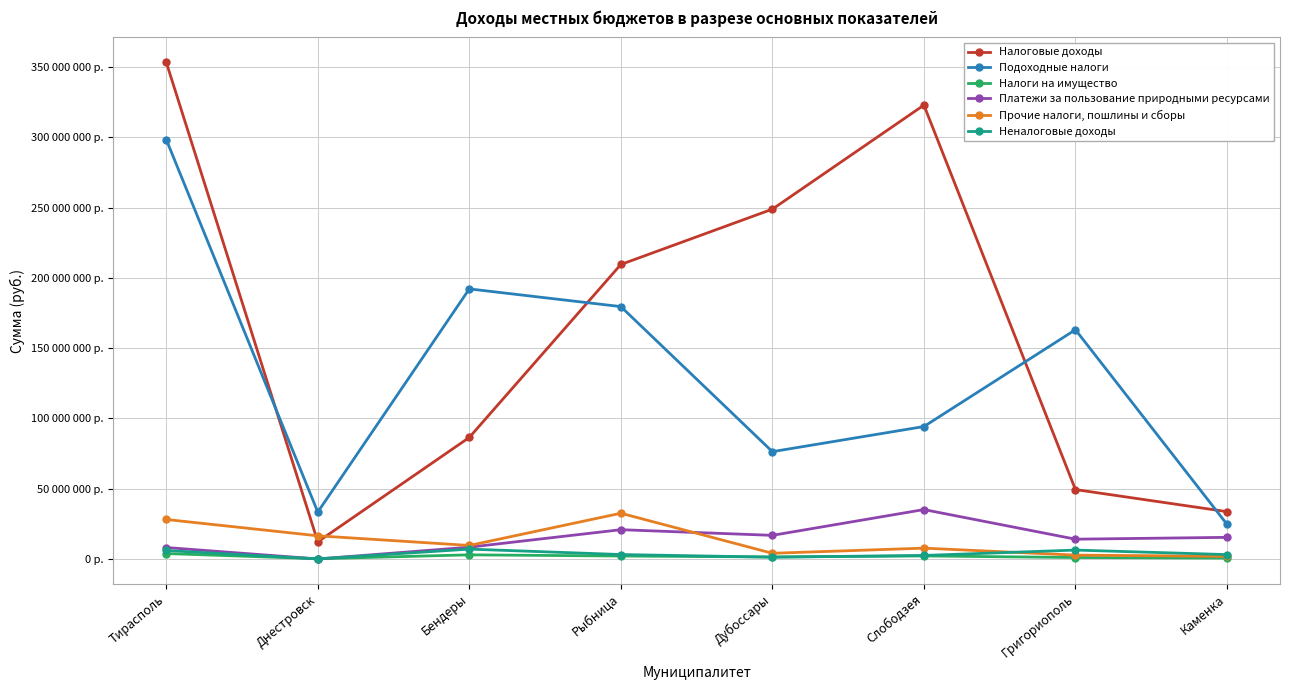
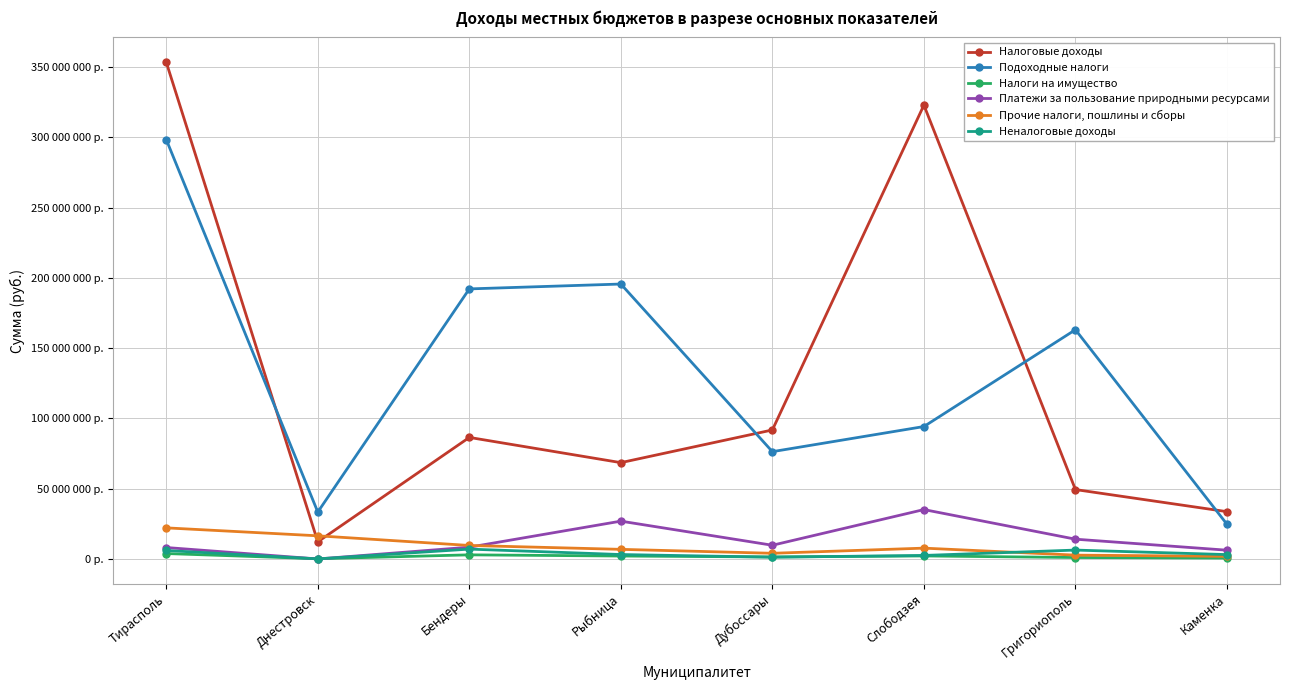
  {
    "Налоговые доходы": {
      "Тирасполь": "353000000 р.",
      "Днестровск": "12000000 р.",
      "Бендеры": "87000000 р.",
-     "Рыбница": "209000000 р.",
-     "Дубоссары": "249000000 р.",
+     "Рыбница": "69000000 р.",
+     "Дубоссары": "92000000 р.",
      "Слободзея": "323000000 р.",
      "Григориополь": "49000000 р.",
      "Каменка": "34000000 р."
    },
    "Подоходные налоги": {
      "Тирасполь": "298000000 р.",
      "Днестровск": "33000000 р.",
      "Бендеры": "192000000 р.",
-     "Рыбница": "180000000 р.",
+     "Рыбница": "196000000 р.",
      "Дубоссары": "76000000 р.",
      "Слободзея": "94000000 р.",
      "Григориополь": "163000000 р.",
      "Каменка": "25000000 р."
    },
    "Платежи за пользование природными ресурсами": {
      "Тирасполь": "8000000 р.",
-     "Рыбница": "21000000 р.",
-     "Дубоссары": "17000000 р.",
+     "Рыбница": "27000000 р.",
+     "Дубоссары": "10000000 р.",
      "Слободзея": "35000000 р.",
      "Григориополь": "14000000 р.",
-     "Каменка": "15000000 р."
+     "Каменка": "6000000 р."
    },
    "Прочие налоги, пошлины и сборы": {
-     "Тирасполь": "28000000 р.",
+     "Тирасполь": "22000000 р.",
      "Днестровск": "17000000 р.",
-     "Рыбница": "33000000 р.",
+     "Рыбница": "7000000 р.",
      "Дубоссары": "4000000 р.",
      "Слободзея": "8000000 р."
    }
  }
